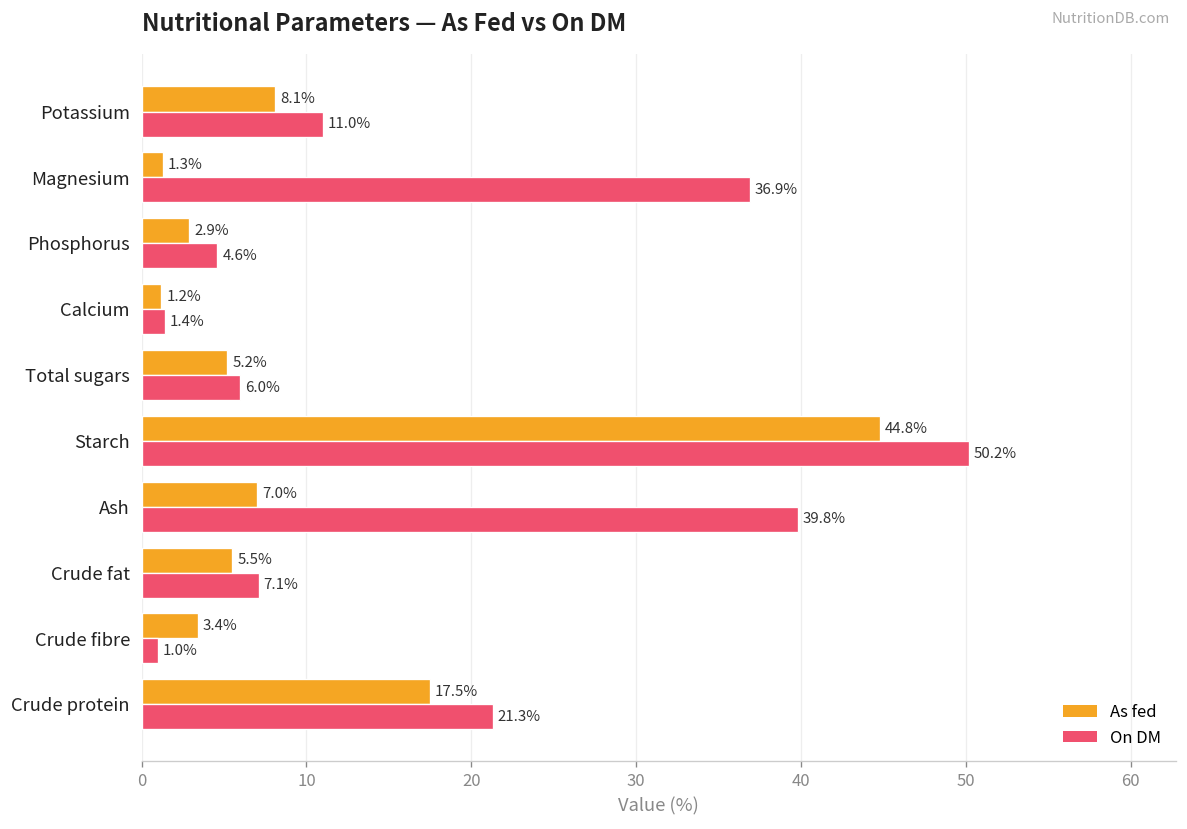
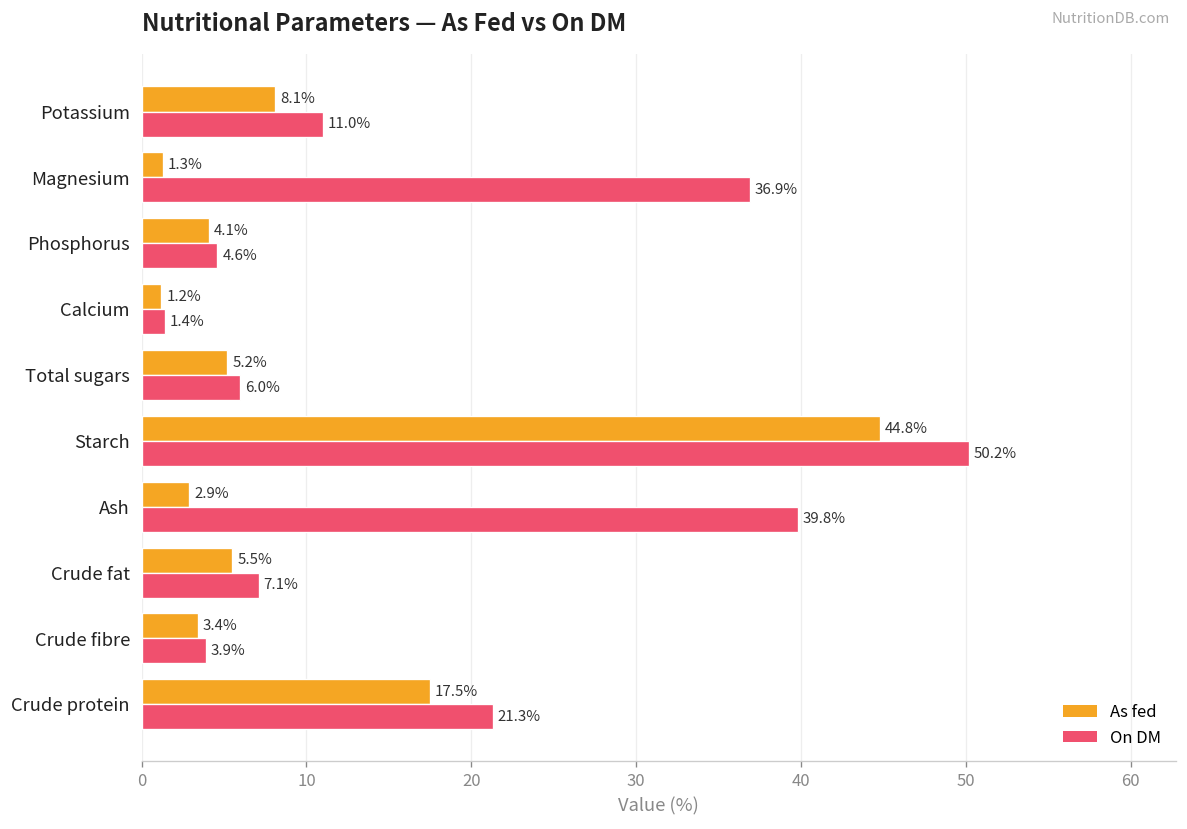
  {
    "As fed": {
      "Potassium": "8.1%",
      "Magnesium": "1.3%",
-     "Phosphorus": "2.9%",
+     "Phosphorus": "4.1%",
      "Calcium": "1.2%",
      "Total sugars": "5.2%",
      "Starch": "44.8%",
-     "Ash": "7.0%",
+     "Ash": "2.9%",
      "Crude fat": "5.5%",
      "Crude fibre": "3.4%",
      "Crude protein": "17.5%"
    },
    "On DM": {
      "Potassium": "11.0%",
      "Magnesium": "36.9%",
      "Phosphorus": "4.6%",
      "Calcium": "1.4%",
      "Total sugars": "6.0%",
      "Starch": "50.2%",
      "Ash": "39.8%",
      "Crude fat": "7.1%",
-     "Crude fibre": "1.0%",
+     "Crude fibre": "3.9%",
      "Crude protein": "21.3%"
    }
  }
